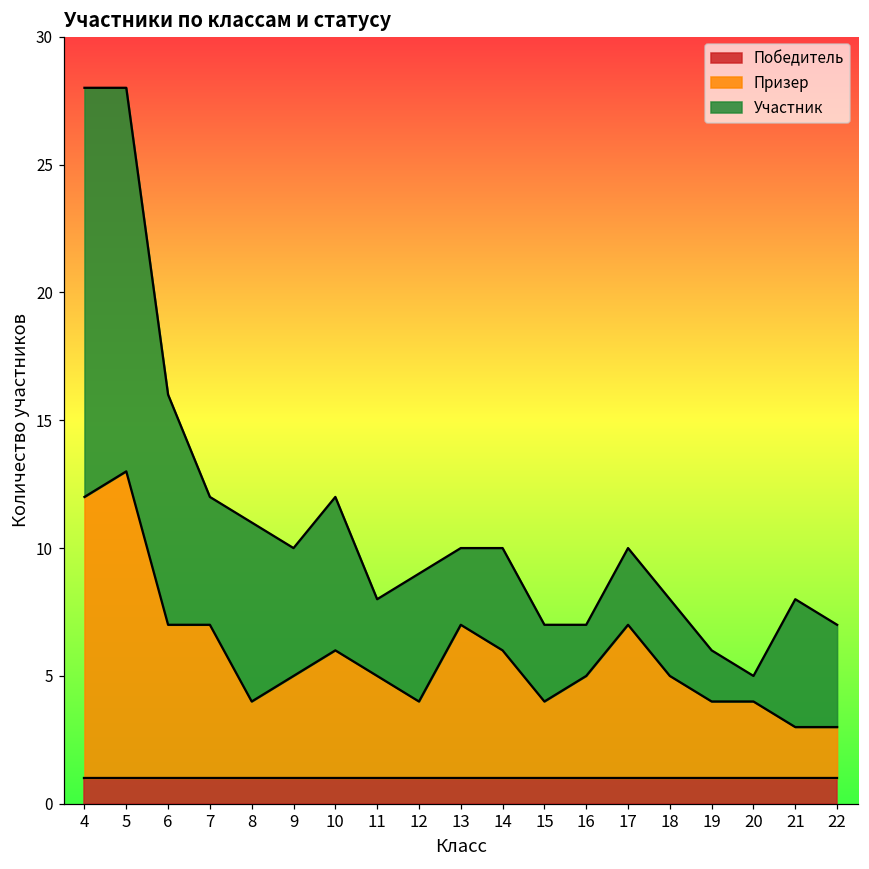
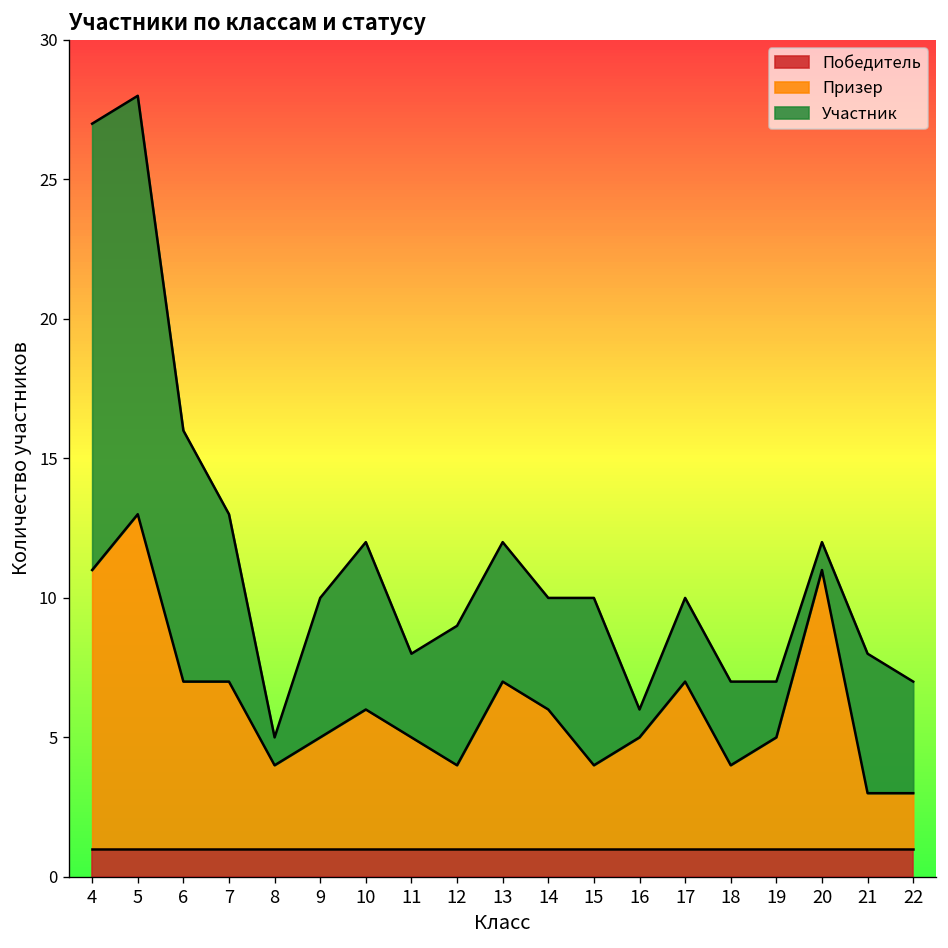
  {
    "Победитель": {
      "4": 1.0,
      "5": 1.0,
      "6": 1.0,
      "7": 1.0,
      "8": 1.0,
      "9": 1.0,
      "10": 1.0,
      "11": 1.0,
      "12": 1.0,
      "13": 1.0,
      "14": 1.0,
      "15": 1.0,
      "16": 1.0,
      "17": 1.0,
      "18": 1.0,
      "19": 1.0,
      "20": 1.0,
      "21": 1.0,
      "22": 1.0
    },
    "Призер": {
-     "4": 12.0,
-     "18": 5.0,
-     "19": 4.0,
-     "20": 4.0
+     "4": 11.0,
+     "18": 4.0,
+     "19": 5.0,
+     "20": 11.0
    },
    "Участник": {
      "4": 16,
-     "7": 5,
-     "8": 7,
-     "13": 3,
-     "15": 3,
-     "16": 2,
+     "7": 6,
+     "8": 1,
+     "13": 5,
+     "15": 6,
+     "16": 1,
      "18": 3,
      "19": 2,
      "20": 1
    }
  }
